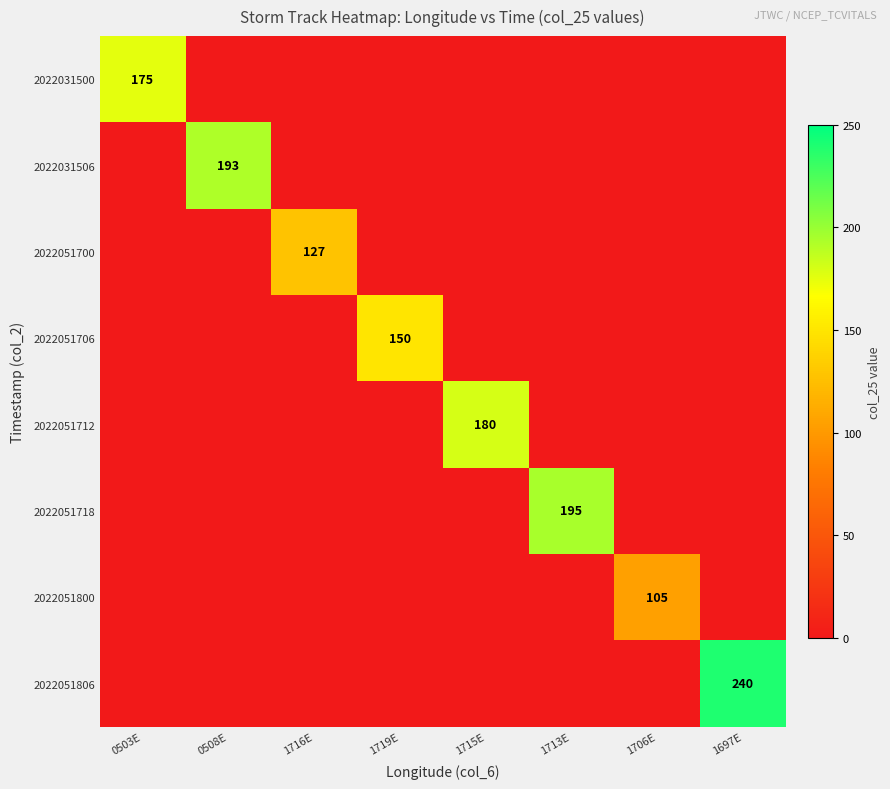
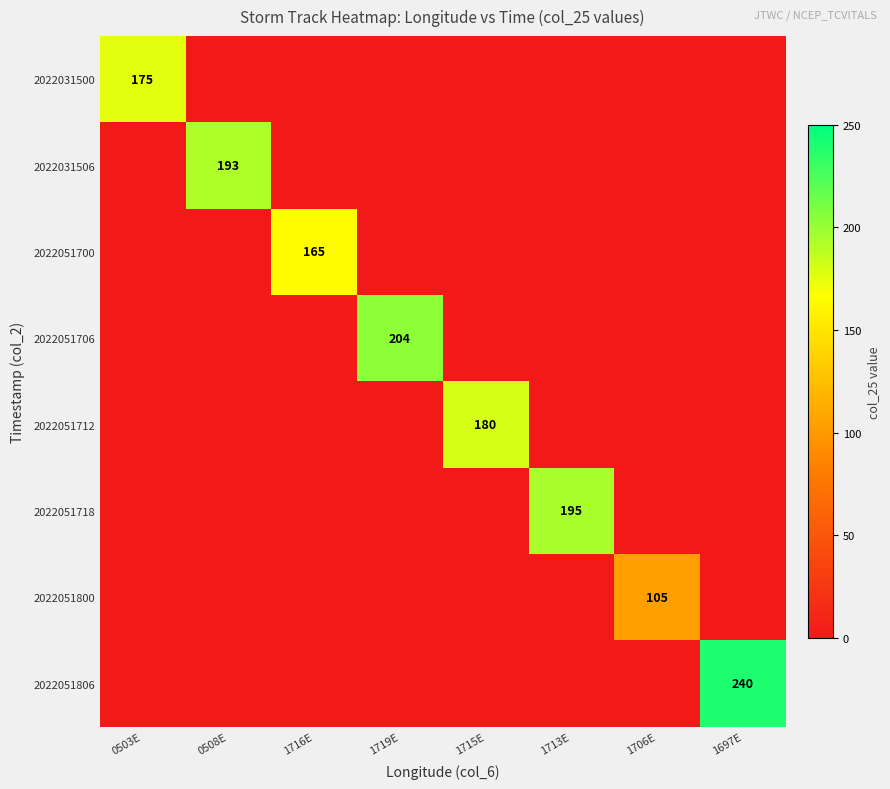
  {
    "2022031500": {
      "0503E": 175
    },
    "2022031506": {
      "0508E": 193
    },
    "2022051700": {
-     "1716E": 127
+     "1716E": 165
    },
    "2022051706": {
-     "1719E": 150
+     "1719E": 204
    },
    "2022051712": {
      "1715E": 180
    },
    "2022051718": {
      "1713E": 195
    },
    "2022051800": {
      "1706E": 105
    },
    "2022051806": {
      "1697E": 240
    }
  }
